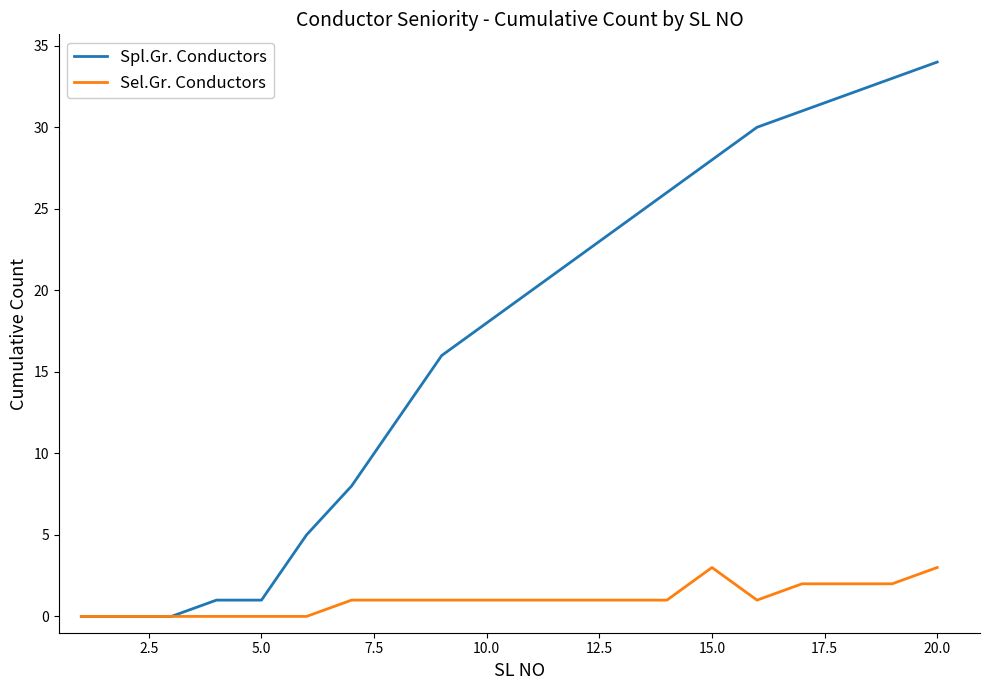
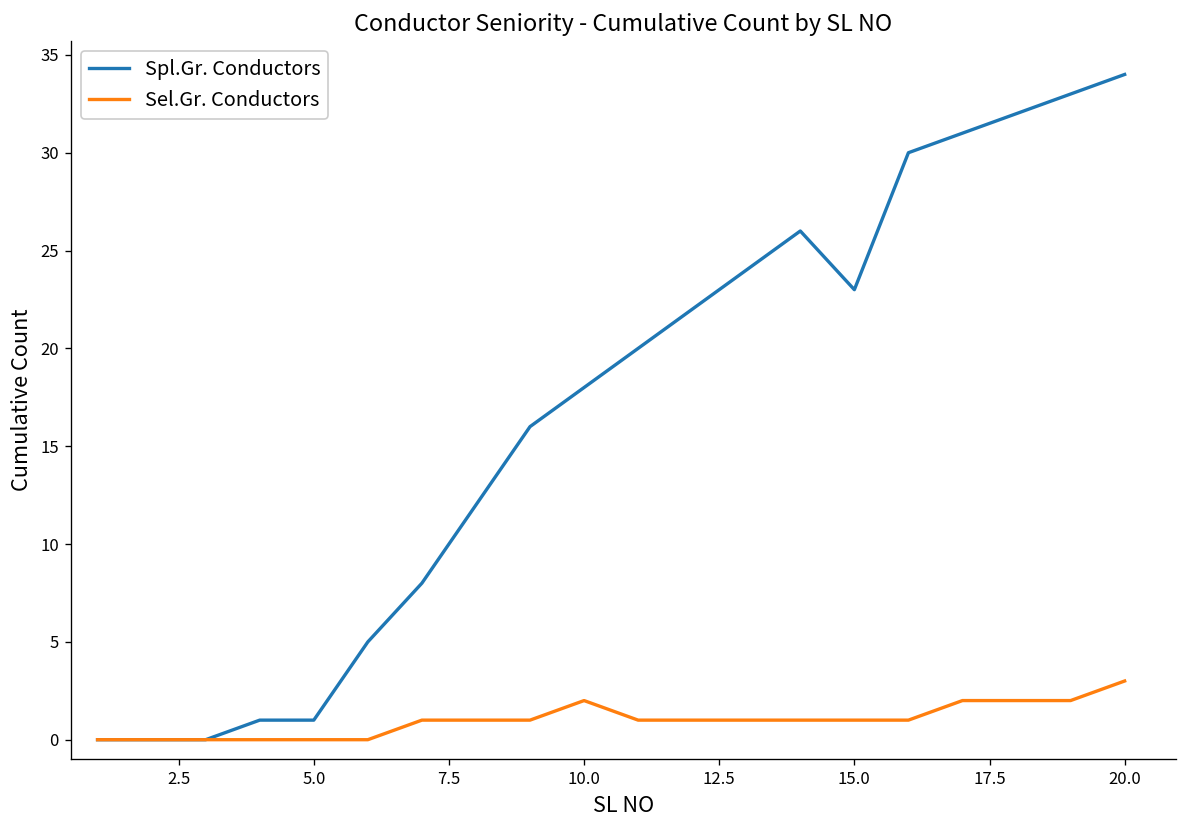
  {
    "Spl.Gr. Conductors": {
      "5.0": 1,
      "10.0": 18,
-     "15.0": 28,
+     "15.0": 23,
      "20.0": 34
    },
    "Sel.Gr. Conductors": {
      "5.0": 0,
-     "10.0": 1,
-     "15.0": 3,
+     "10.0": 2,
+     "15.0": 1,
      "20.0": 3
    }
  }
